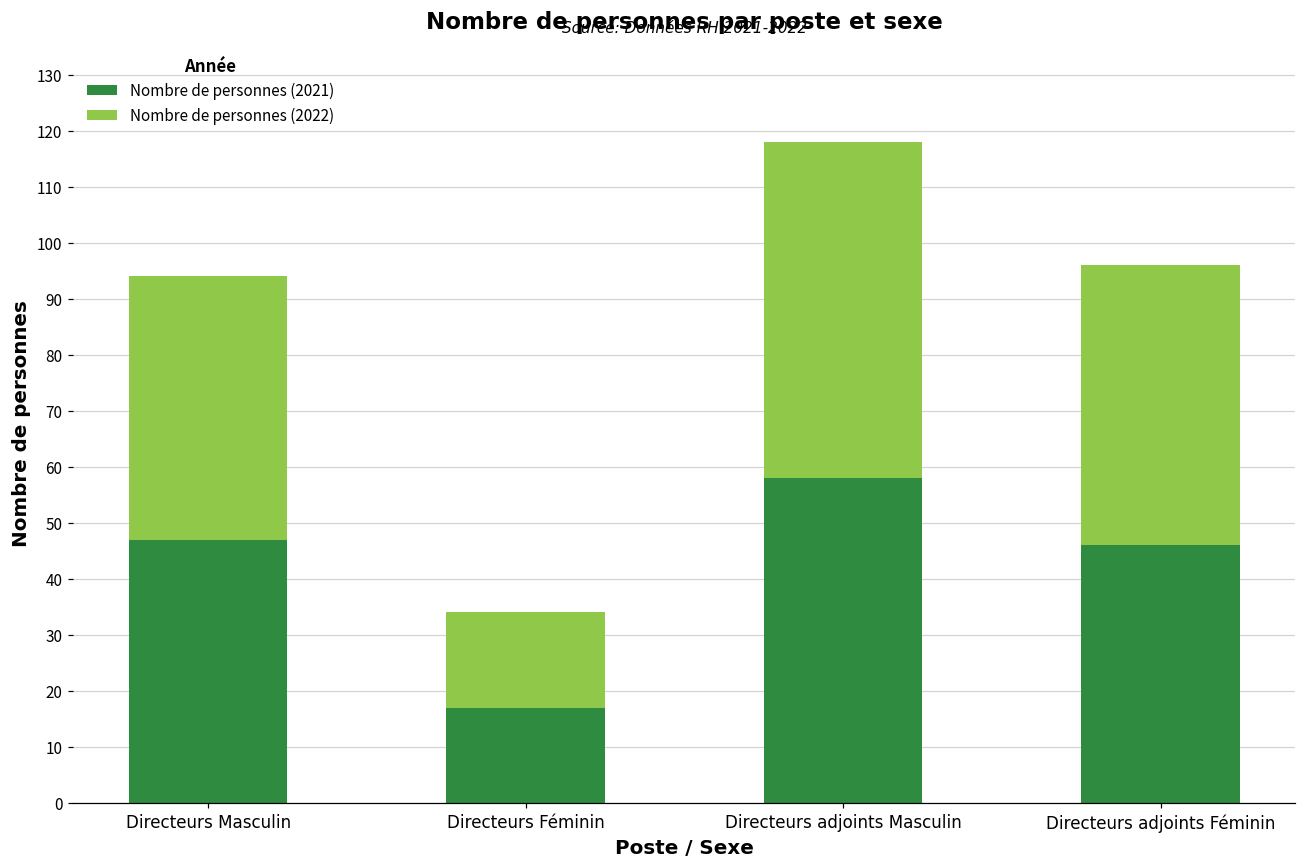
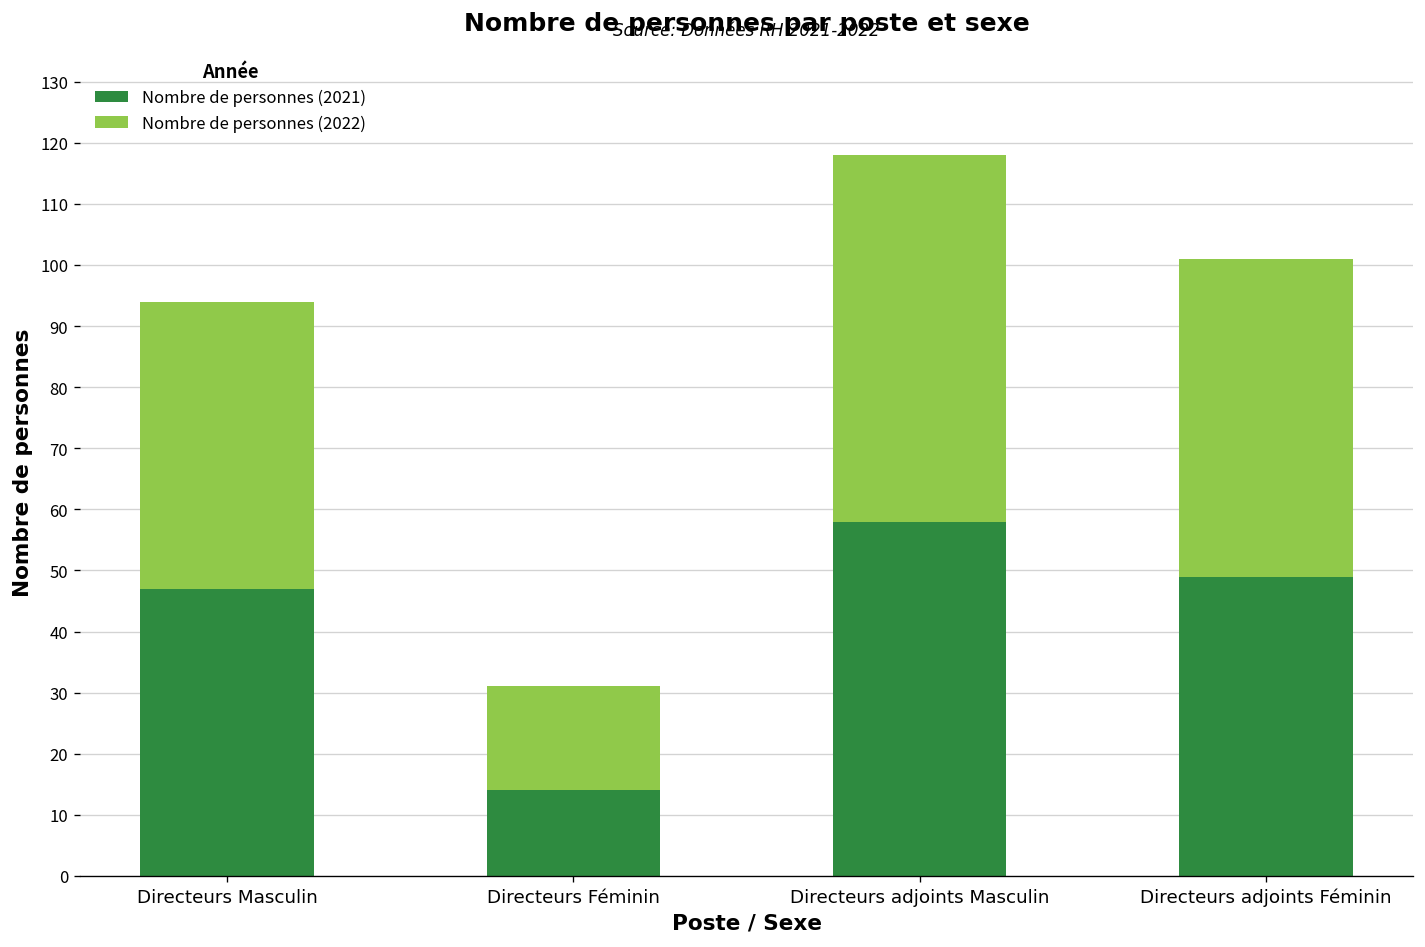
  {
    "Nombre de personnes (2021)": {
      "Directeurs Masculin": 47,
-     "Directeurs Féminin": 17,
+     "Directeurs Féminin": 14,
      "Directeurs adjoints Masculin": 58,
-     "Directeurs adjoints Féminin": 46
+     "Directeurs adjoints Féminin": 49
    },
    "Nombre de personnes (2022)": {
      "Directeurs Masculin": 47,
      "Directeurs Féminin": 17,
      "Directeurs adjoints Masculin": 60,
-     "Directeurs adjoints Féminin": 50
+     "Directeurs adjoints Féminin": 52
    }
  }
